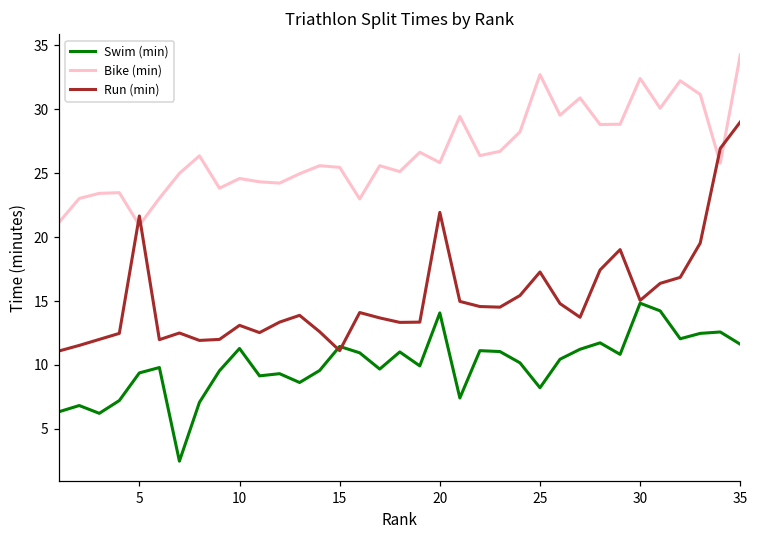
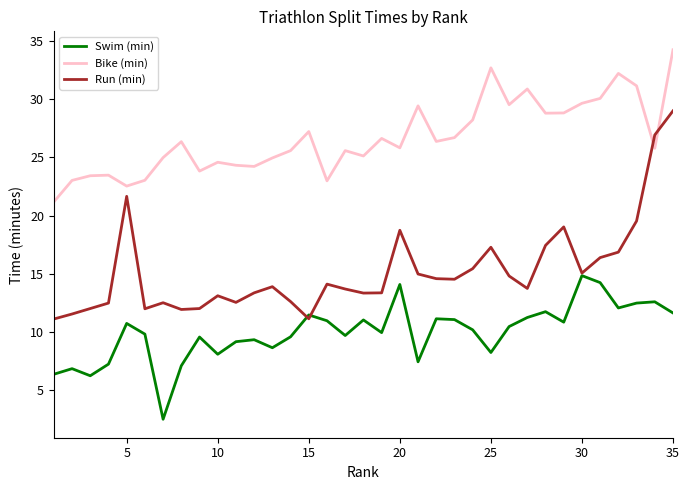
  {
    "Swim (min)": {
-     "5": 9.4,
-     "10": 11.3,
+     "5": 10.7,
+     "10": 8.1,
      "15": 11.5,
      "20": 14.1,
      "25": 8.2,
      "35": 11.6
    },
    "Bike (min)": {
-     "5": 20.9,
+     "5": 22.5,
      "10": 24.6,
-     "15": 25.5,
+     "15": 27.2,
      "20": 25.8,
      "25": 32.7,
-     "30": 32.4,
+     "30": 29.7,
      "35": 34.3
    },
    "Run (min)": {
      "5": 21.7,
      "10": 13.1,
      "15": 11.1,
-     "20": 21.9,
+     "20": 18.7,
      "25": 17.3,
      "35": 29.0
    }
  }
